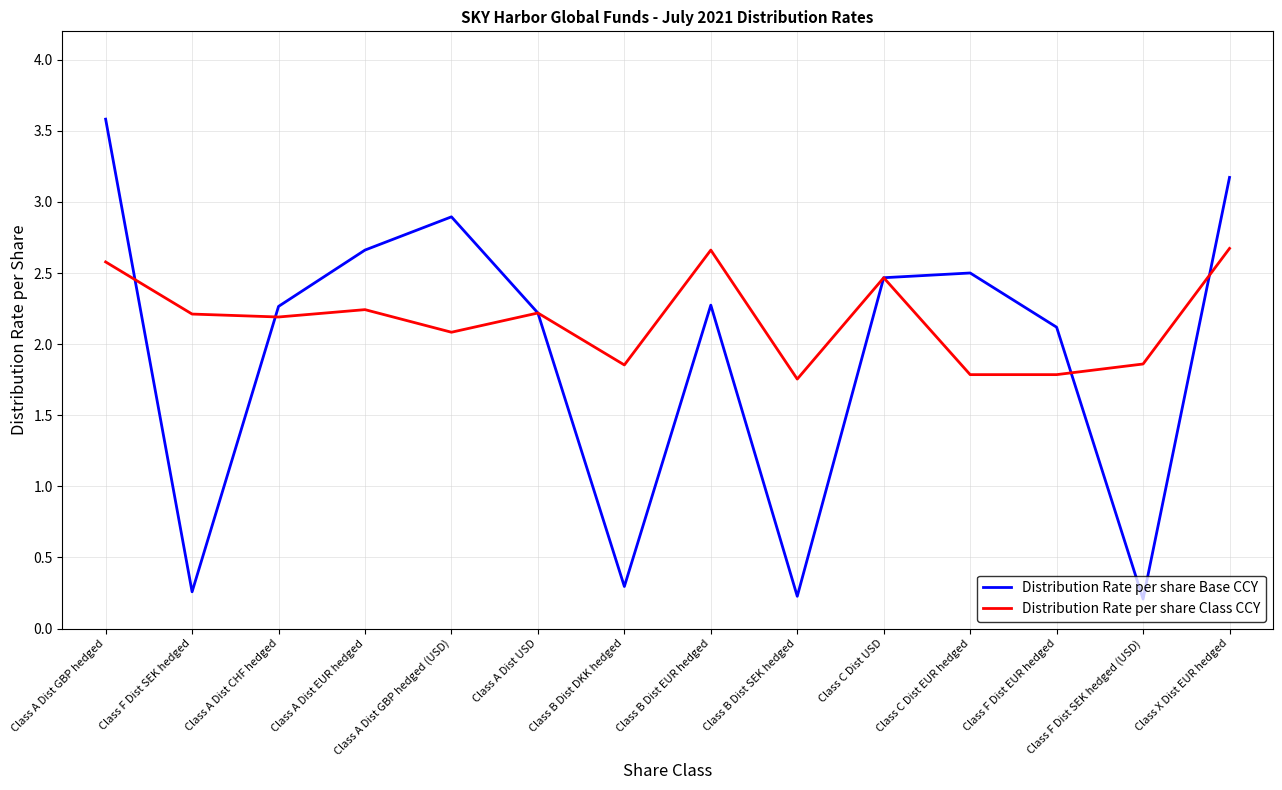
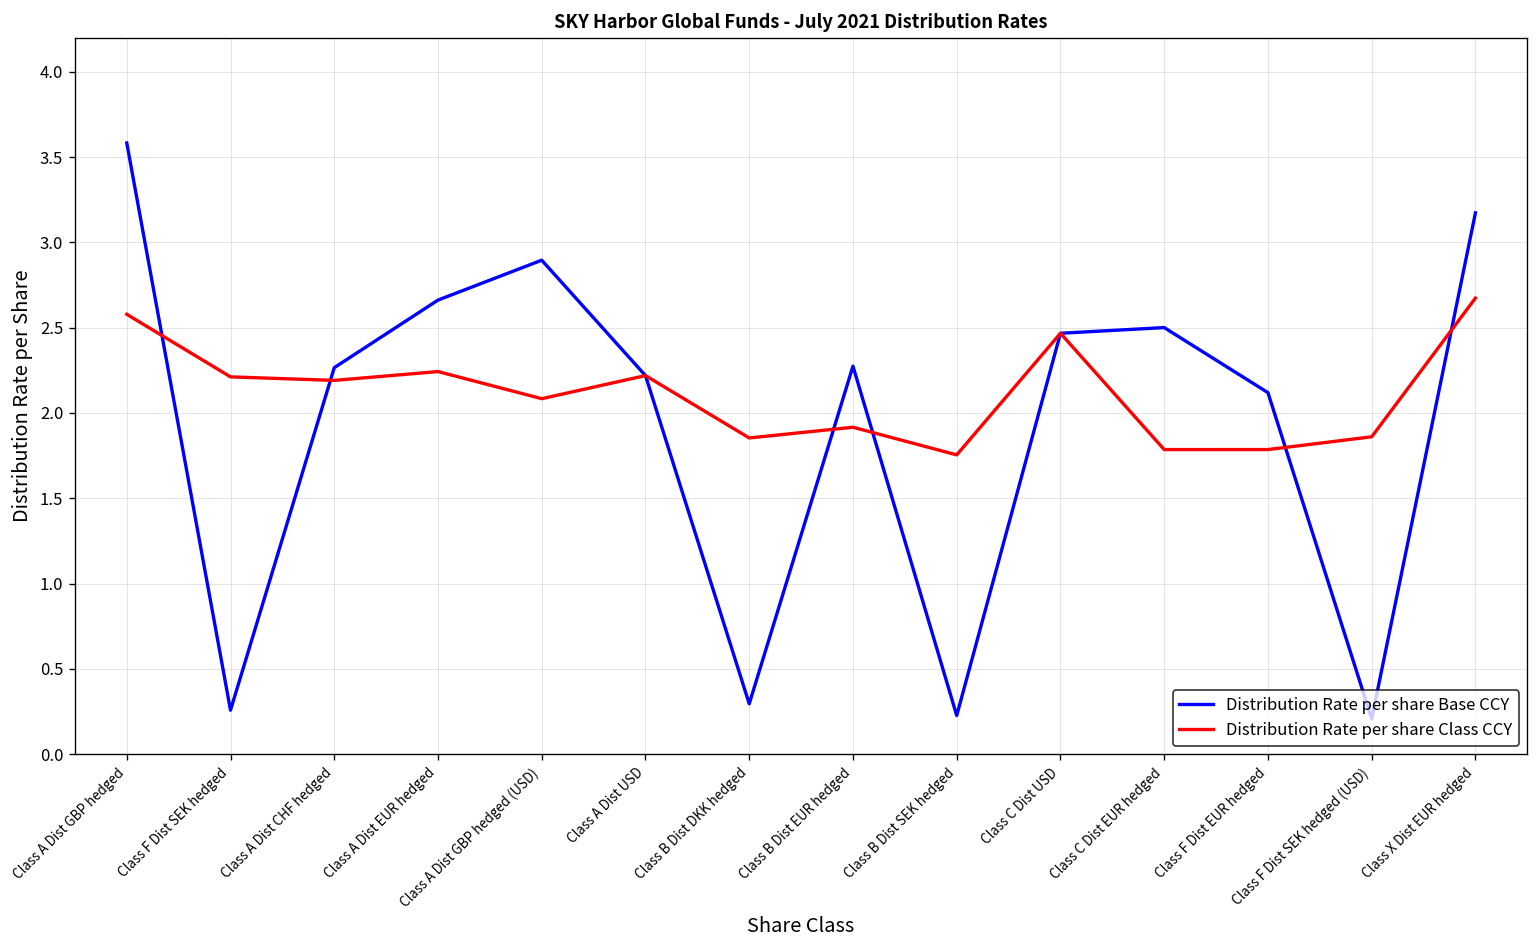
  {
    "Distribution Rate per share Base CCY": {
      "Class A Dist GBP hedged": 3.58,
      "Class F Dist SEK hedged": 0.26,
      "Class A Dist CHF hedged": 2.27,
      "Class A Dist EUR hedged": 2.66,
      "Class A Dist GBP hedged (USD)": 2.90,
      "Class B Dist DKK hedged": 0.30,
      "Class B Dist EUR hedged": 2.27,
      "Class B Dist SEK hedged": 0.23,
      "Class C Dist EUR hedged": 2.50,
      "Class F Dist EUR hedged": 2.12,
      "Class X Dist EUR hedged": 3.17
    },
    "Distribution Rate per share Class CCY": {
      "Class A Dist GBP hedged": 2.58,
      "Class F Dist SEK hedged": 2.21,
      "Class A Dist CHF hedged": 2.19,
      "Class A Dist EUR hedged": 2.24,
      "Class A Dist GBP hedged (USD)": 2.08,
      "Class B Dist DKK hedged": 1.85,
-     "Class B Dist EUR hedged": 2.66,
+     "Class B Dist EUR hedged": 1.92,
      "Class B Dist SEK hedged": 1.75,
      "Class C Dist EUR hedged": 1.79,
      "Class F Dist EUR hedged": 1.79,
      "Class F Dist SEK hedged (USD)": 1.86,
      "Class X Dist EUR hedged": 2.67
    }
  }
